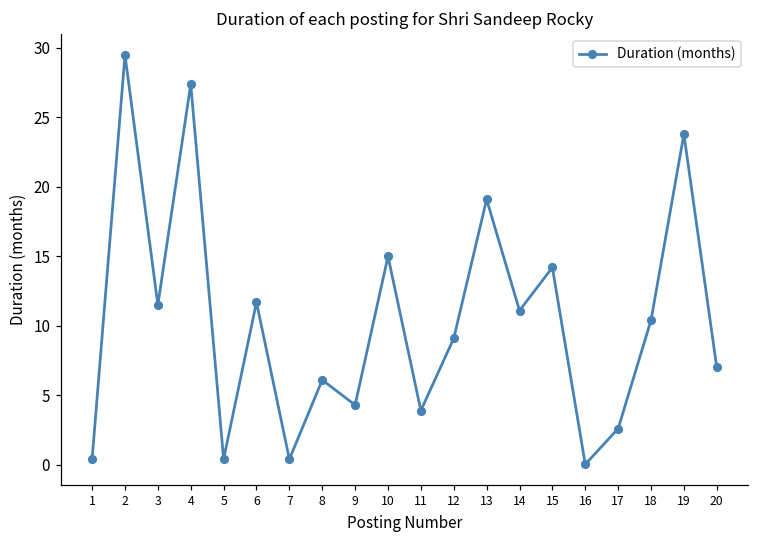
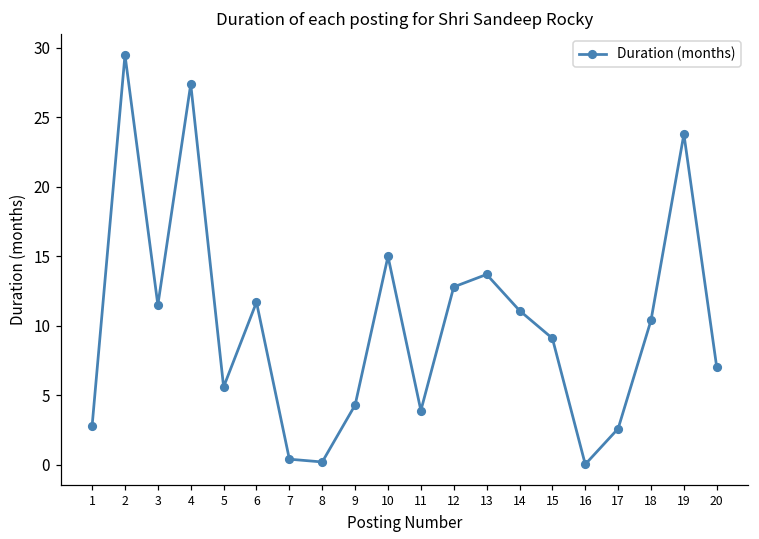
  {
-   "1": 0.4,
+   "1": 2.8,
    "2": 29.5,
    "3": 11.5,
    "4": 27.4,
-   "5": 0.4,
+   "5": 5.6,
    "6": 11.7,
    "7": 0.4,
-   "8": 6.1,
+   "8": 0.2,
    "9": 4.3,
    "10": 15.0,
    "11": 3.9,
-   "12": 9.1,
-   "13": 19.1,
+   "12": 12.8,
+   "13": 13.7,
    "14": 11.1,
-   "15": 14.2,
+   "15": 9.1,
    "16": 0.0,
    "17": 2.6,
    "18": 10.4,
    "19": 23.8,
    "20": 7.0
  }
